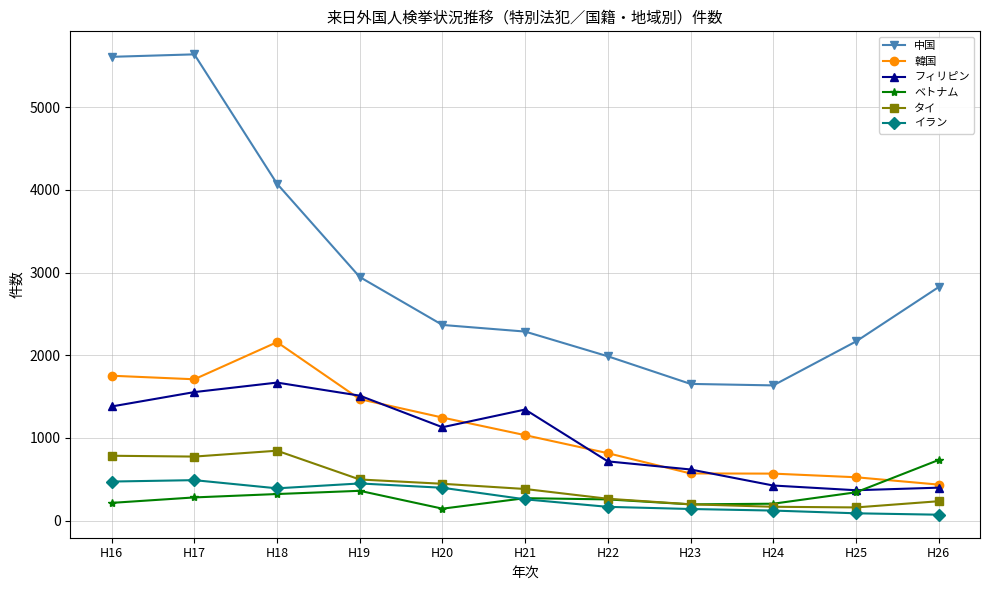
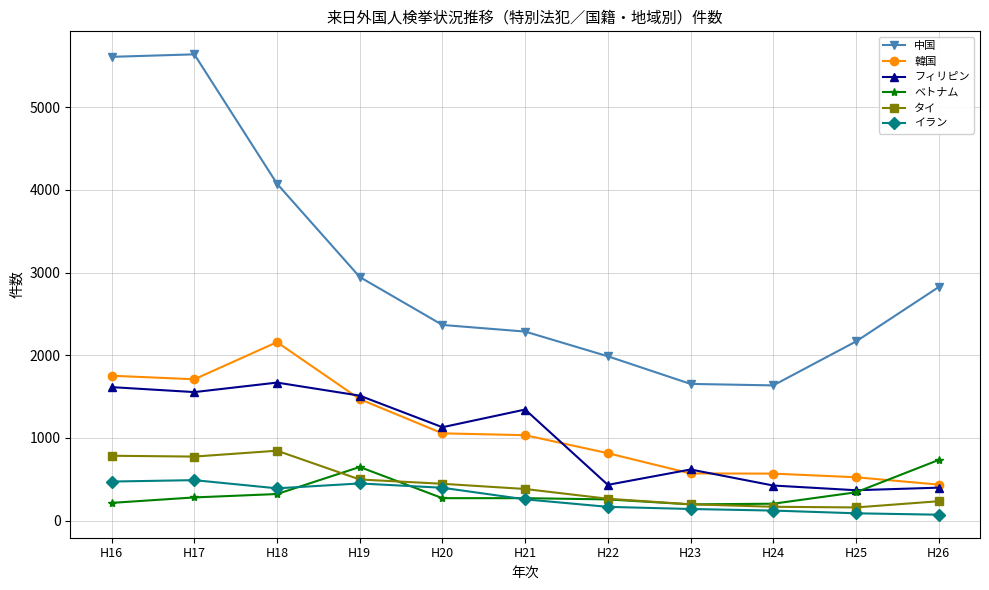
  {
    "中国": {
      "H16": 5600,
      "H17": 5600,
      "H18": 4100,
      "H19": 2900,
      "H20": 2400,
      "H21": 2300,
      "H22": 2000,
      "H23": 1700,
      "H24": 1600,
      "H25": 2200,
      "H26": 2800
    },
    "韓国": {
      "H16": 1800,
      "H17": 1700,
      "H18": 2200,
      "H19": 1500,
-     "H20": 1200,
+     "H20": 1100,
      "H21": 1000,
      "H22": 800,
      "H23": 600,
      "H24": 600,
      "H25": 500,
      "H26": 400
    },
    "フィリピン": {
-     "H16": 1400,
+     "H16": 1600,
      "H17": 1600,
      "H18": 1700,
      "H19": 1500,
      "H20": 1100,
      "H21": 1300,
-     "H22": 700,
+     "H22": 400,
      "H23": 600,
      "H24": 400,
      "H26": 400
    },
    "ベトナム": {
      "H16": 200,
      "H17": 300,
      "H18": 300,
-     "H19": 400,
-     "H20": 100,
+     "H19": 600,
+     "H20": 300,
      "H24": 200,
      "H26": 700
    },
    "タイ": {
      "H16": 800,
      "H17": 800,
      "H18": 800,
      "H19": 500,
      "H20": 400,
      "H21": 400,
      "H24": 200,
      "H25": 200,
      "H26": 200
    },
    "イラン": {
      "H16": 500,
      "H17": 500,
      "H18": 400,
      "H19": 500,
      "H20": 400,
      "H22": 200,
      "H23": 100,
      "H24": 100,
      "H25": 100,
      "H26": 100
    }
  }
